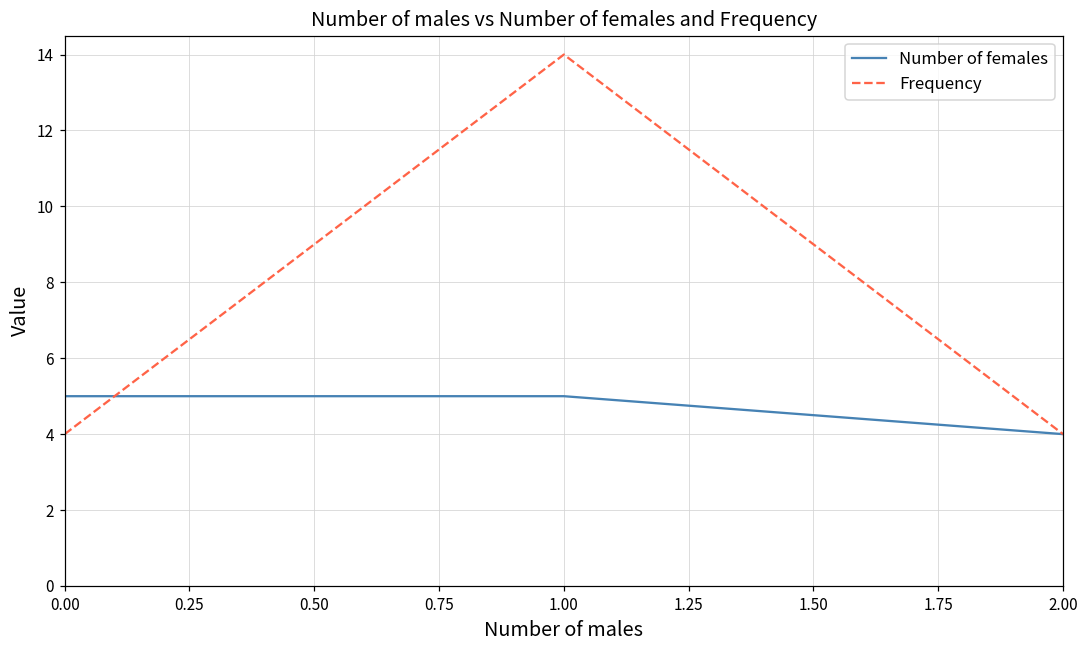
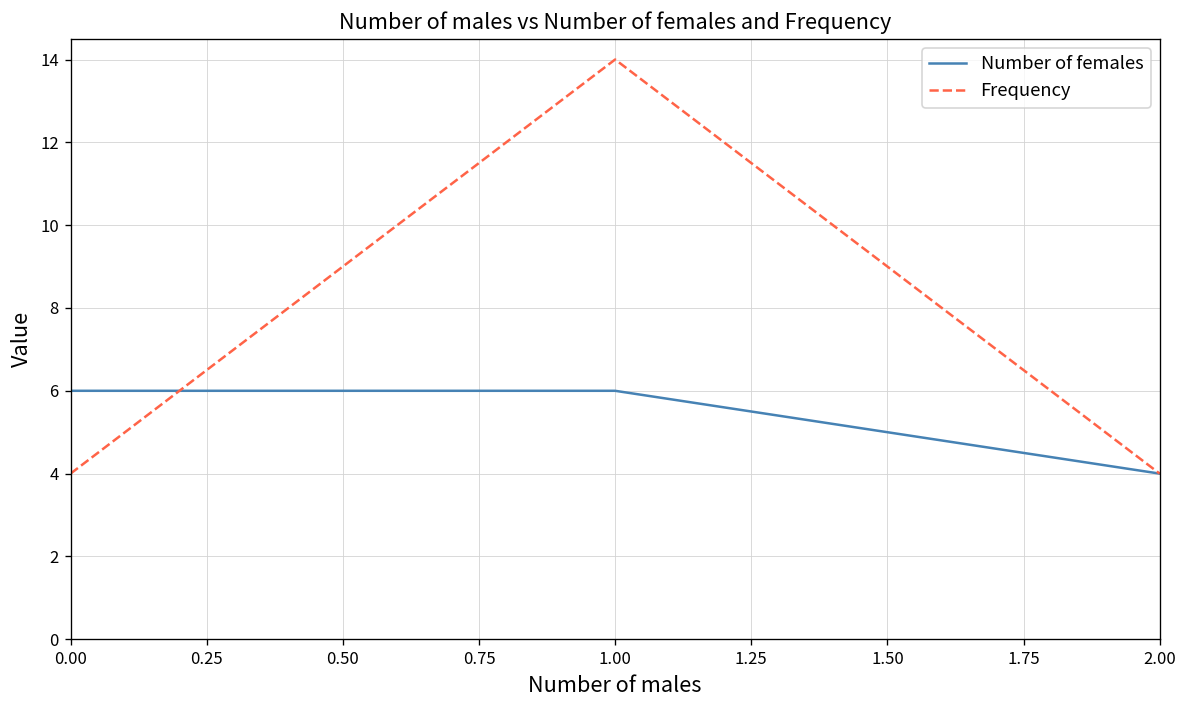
  {
    "Number of females": {
-     "0.00": 5,
-     "1.00": 5
+     "0.00": 6,
+     "1.00": 6
    },
    "Frequency": {
      "0.00": 4,
      "1.00": 14
    }
  }
